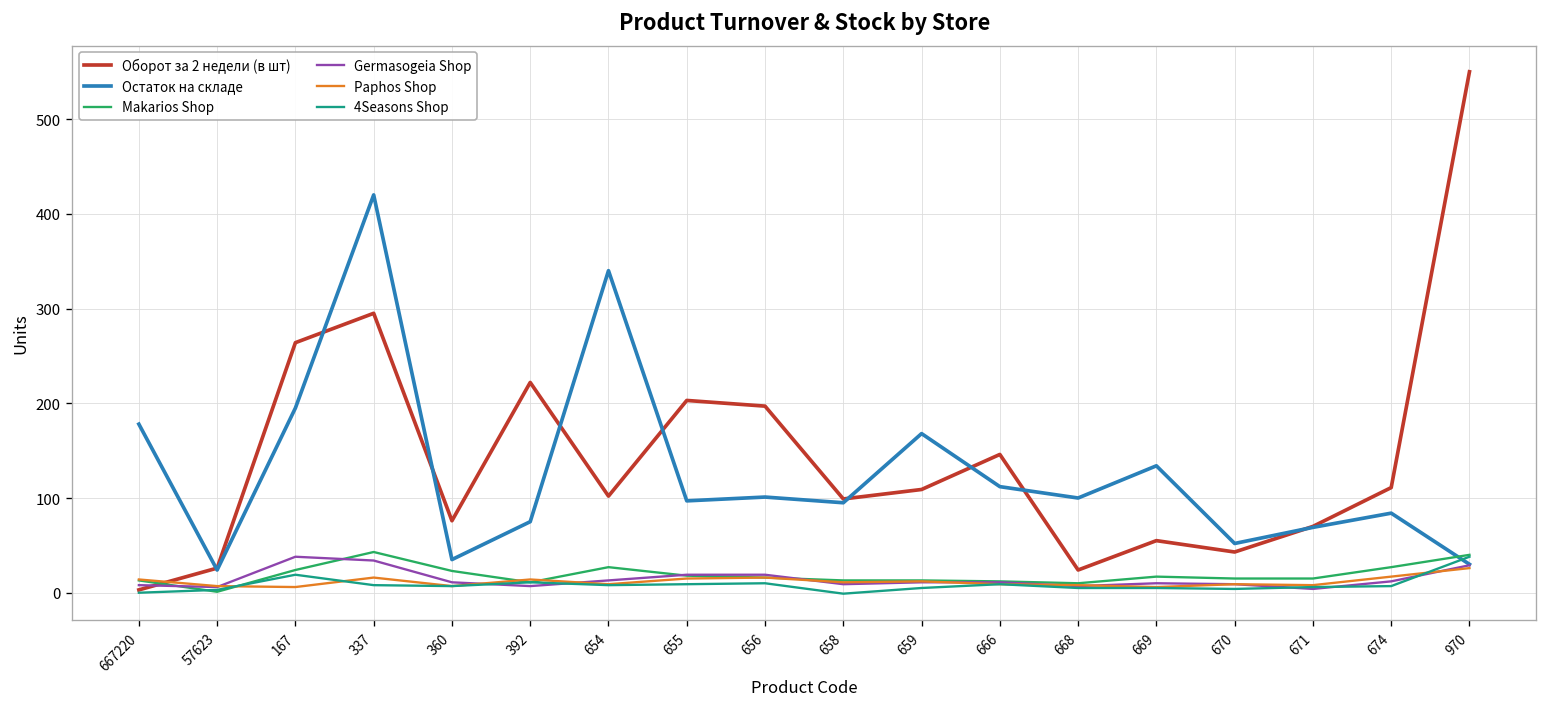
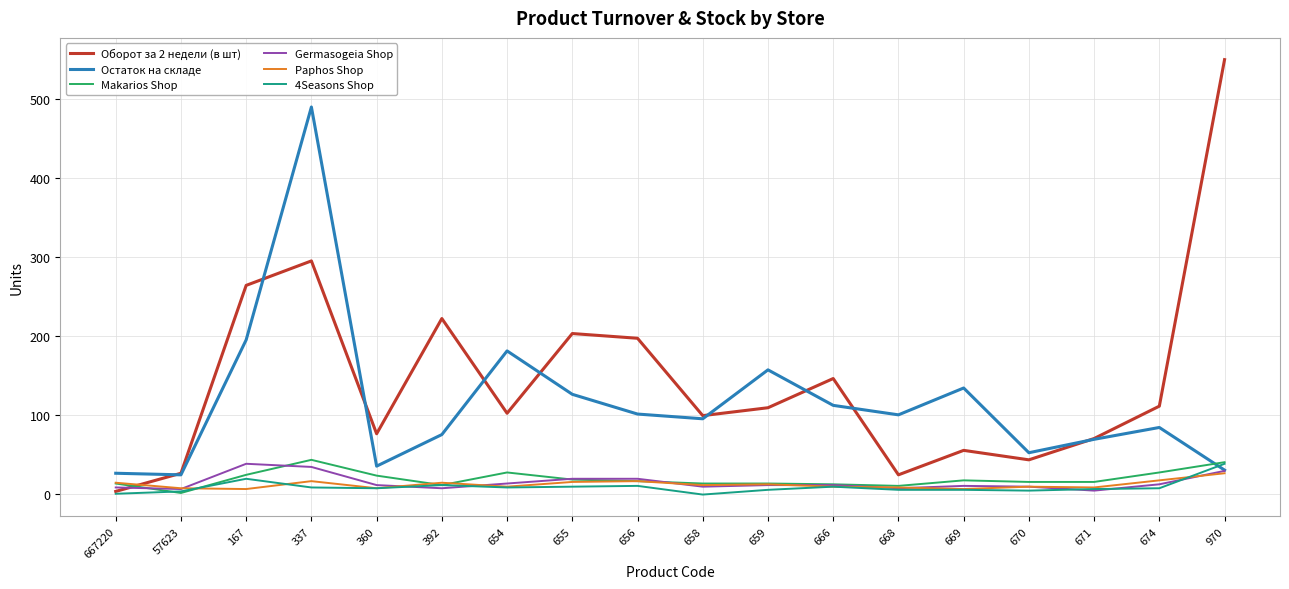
  {
    "Оборот за 2 недели (в шт)": {
      "167": 260,
      "337": 300,
      "360": 80,
      "392": 220,
      "654": 100,
      "655": 200,
      "656": 200,
      "658": 100,
      "659": 110,
      "666": 150,
      "668": 20,
      "669": 60,
      "670": 40,
      "674": 110,
      "970": 550
    },
    "Остаток на складе": {
-     "667220": 180,
+     "667220": 30,
      "167": 200,
-     "337": 420,
+     "337": 490,
      "360": 40,
      "392": 80,
-     "654": 340,
-     "655": 100,
+     "654": 180,
+     "655": 130,
      "656": 100,
      "658": 100,
-     "659": 170,
+     "659": 160,
      "666": 110,
      "668": 100,
      "669": 130,
      "670": 50,
      "674": 80
    },
    "Germasogeia Shop": {
      "667220": 10,
      "167": 40,
      "337": 30,
      "360": 10,
      "392": 10,
      "654": 10,
      "669": 10,
      "674": 10
    },
    "Paphos Shop": {
      "167": 10,
      "337": 20,
      "674": 20
    }
  }
